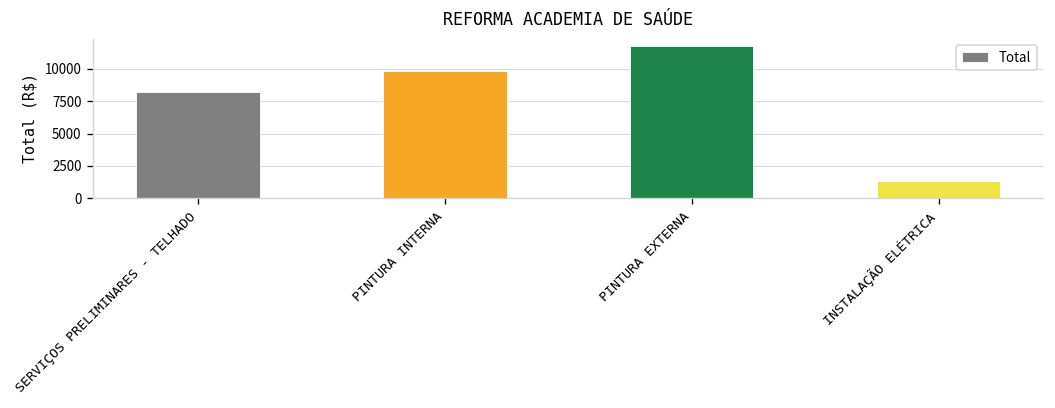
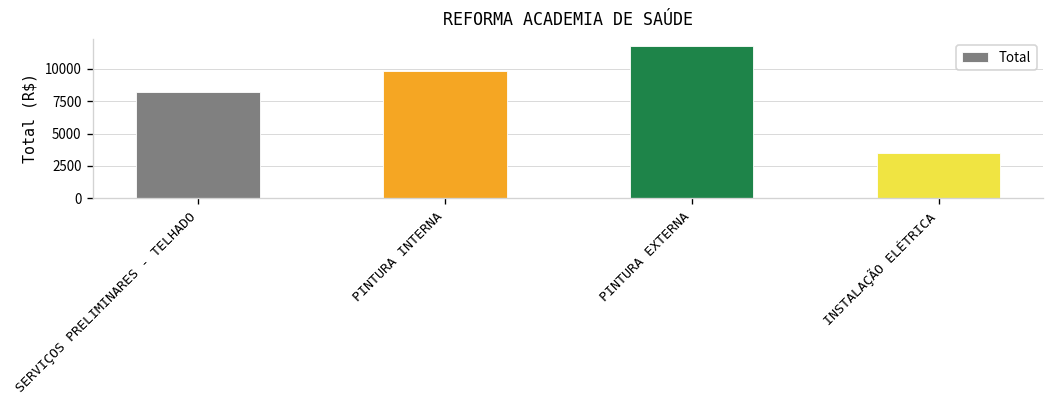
  {
    "SERVIÇOS PRELIMINARES - TELHADO": 8200,
    "PINTURA INTERNA": 9900,
    "PINTURA EXTERNA": 11800,
-   "INSTALAÇÃO ELÉTRICA": 1300
+   "INSTALAÇÃO ELÉTRICA": 3500
  }
